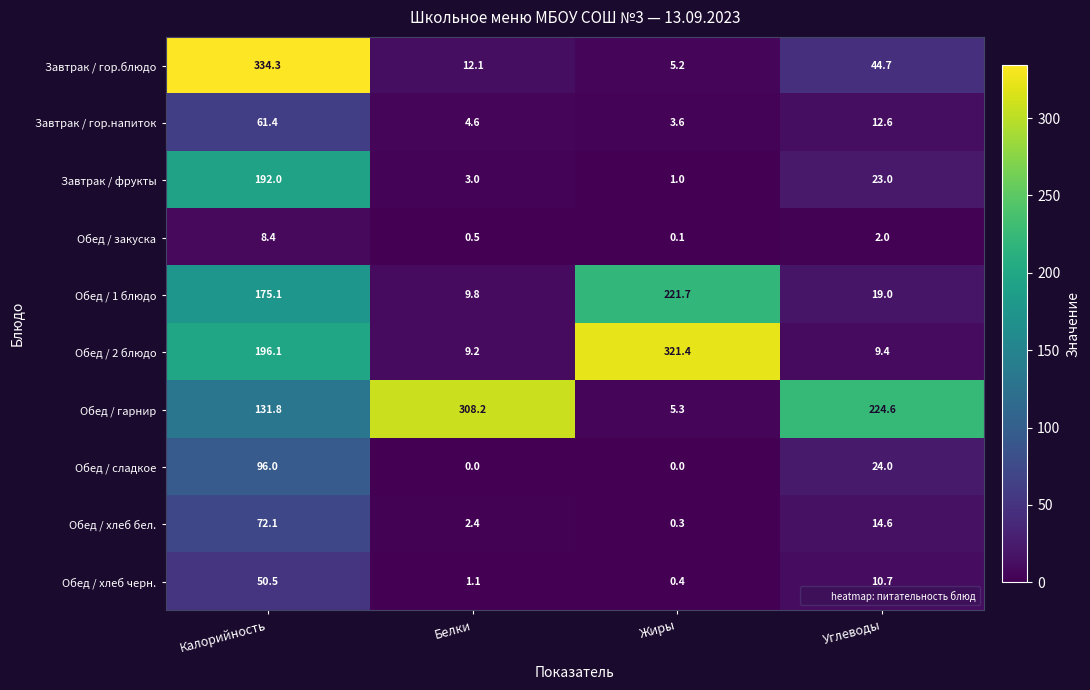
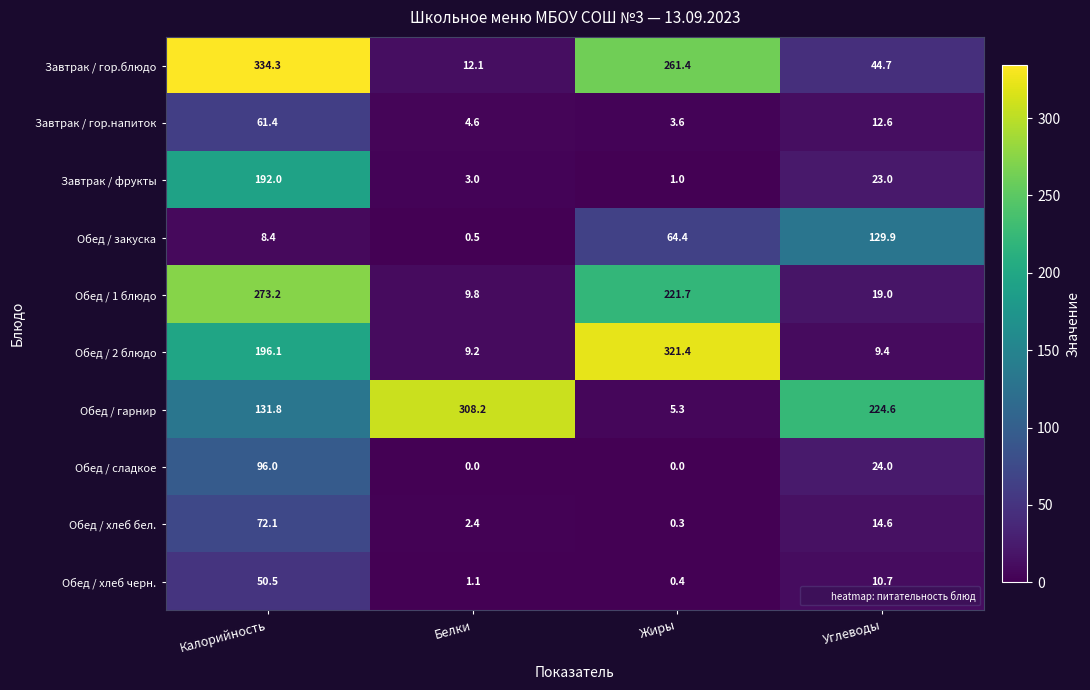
  {
    "Завтрак / гор.блюдо": {
      "Калорийность": 334.3,
      "Белки": 12.1,
-     "Жиры": 5.2,
+     "Жиры": 261.4,
      "Углеводы": 44.7
    },
    "Завтрак / гор.напиток": {
      "Калорийность": 61.4,
      "Белки": 4.6,
      "Жиры": 3.6,
      "Углеводы": 12.6
    },
    "Завтрак / фрукты": {
      "Калорийность": 192.0,
      "Белки": 3.0,
      "Жиры": 1.0,
      "Углеводы": 23.0
    },
    "Обед / закуска": {
      "Калорийность": 8.4,
      "Белки": 0.5,
-     "Жиры": 0.1,
-     "Углеводы": 2.0
+     "Жиры": 64.4,
+     "Углеводы": 129.9
    },
    "Обед / 1 блюдо": {
-     "Калорийность": 175.1,
+     "Калорийность": 273.2,
      "Белки": 9.8,
      "Жиры": 221.7,
      "Углеводы": 19.0
    },
    "Обед / 2 блюдо": {
      "Калорийность": 196.1,
      "Белки": 9.2,
      "Жиры": 321.4,
      "Углеводы": 9.4
    },
    "Обед / гарнир": {
      "Калорийность": 131.8,
      "Белки": 308.2,
      "Жиры": 5.3,
      "Углеводы": 224.6
    },
    "Обед / сладкое": {
      "Калорийность": 96.0,
      "Белки": 0.0,
      "Жиры": 0.0,
      "Углеводы": 24.0
    },
    "Обед / хлеб бел.": {
      "Калорийность": 72.1,
      "Белки": 2.4,
      "Жиры": 0.3,
      "Углеводы": 14.6
    },
    "Обед / хлеб черн.": {
      "Калорийность": 50.5,
      "Белки": 1.1,
      "Жиры": 0.4
    }
  }
